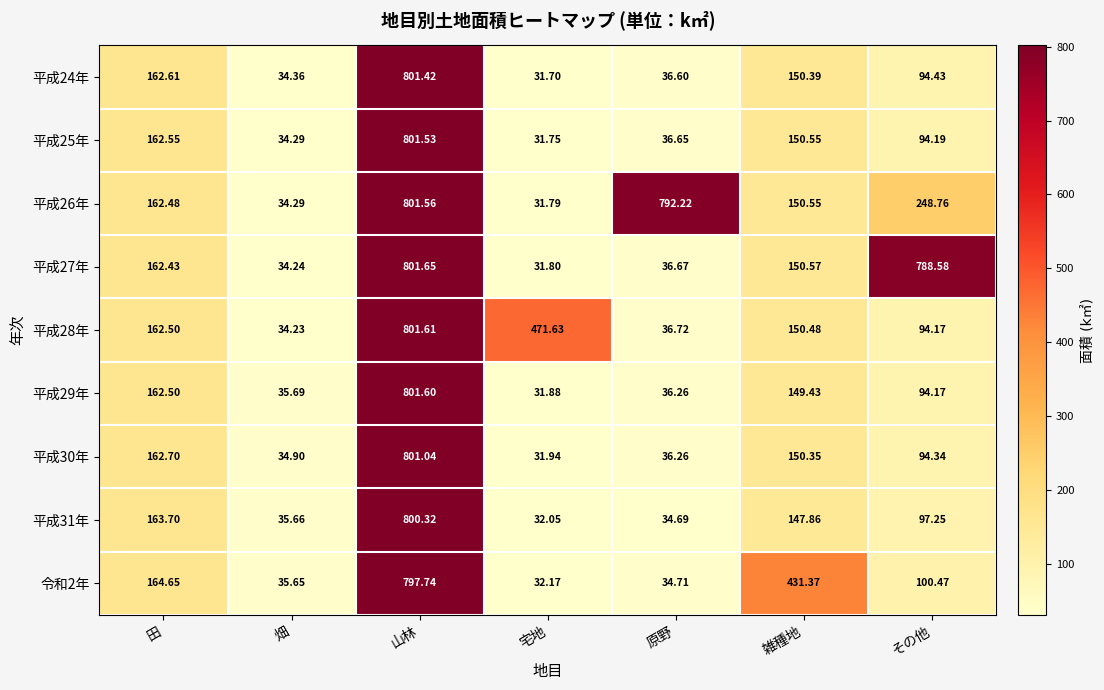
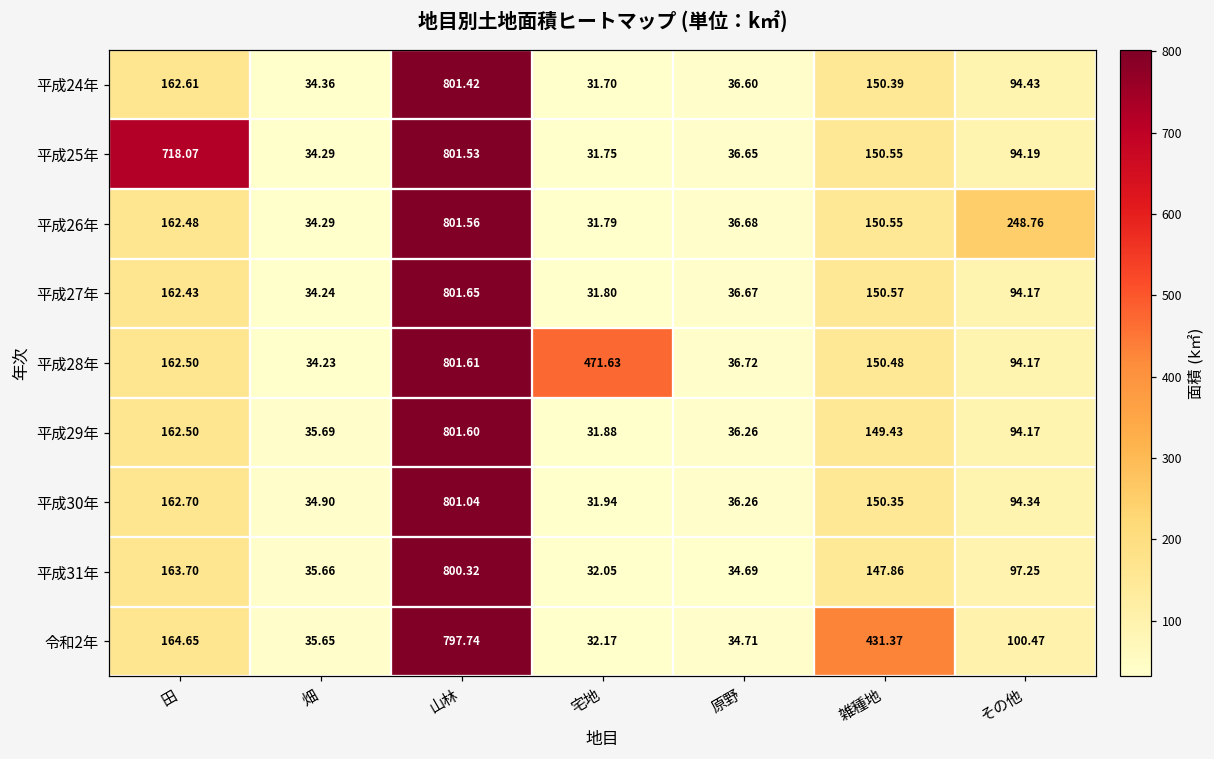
  {
    "平成24年": {
      "田": 162.61,
      "畑": 34.36,
      "山林": 801.42,
      "宅地": 31.70,
      "原野": 36.60,
      "雑種地": 150.39,
      "その他": 94.43
    },
    "平成25年": {
-     "田": 162.55,
+     "田": 718.07,
      "畑": 34.29,
      "山林": 801.53,
      "宅地": 31.75,
      "原野": 36.65,
      "雑種地": 150.55,
      "その他": 94.19
    },
    "平成26年": {
      "田": 162.48,
      "畑": 34.29,
      "山林": 801.56,
      "宅地": 31.79,
-     "原野": 792.22,
+     "原野": 36.68,
      "雑種地": 150.55,
      "その他": 248.76
    },
    "平成27年": {
      "田": 162.43,
      "畑": 34.24,
      "山林": 801.65,
      "宅地": 31.80,
      "原野": 36.67,
      "雑種地": 150.57,
-     "その他": 788.58
+     "その他": 94.17
    },
    "平成28年": {
      "田": 162.50,
      "畑": 34.23,
      "山林": 801.61,
      "宅地": 471.63,
      "原野": 36.72,
      "雑種地": 150.48,
      "その他": 94.17
    },
    "平成29年": {
      "田": 162.50,
      "畑": 35.69,
      "山林": 801.60,
      "宅地": 31.88,
      "原野": 36.26,
      "雑種地": 149.43,
      "その他": 94.17
    },
    "平成30年": {
      "田": 162.70,
      "畑": 34.90,
      "山林": 801.04,
      "宅地": 31.94,
      "原野": 36.26,
      "雑種地": 150.35,
      "その他": 94.34
    },
    "平成31年": {
      "田": 163.70,
      "畑": 35.66,
      "山林": 800.32,
      "宅地": 32.05,
      "原野": 34.69,
      "雑種地": 147.86,
      "その他": 97.25
    },
    "令和2年": {
      "田": 164.65,
      "畑": 35.65,
      "山林": 797.74,
      "宅地": 32.17,
      "原野": 34.71,
      "雑種地": 431.37,
      "その他": 100.47
    }
  }
